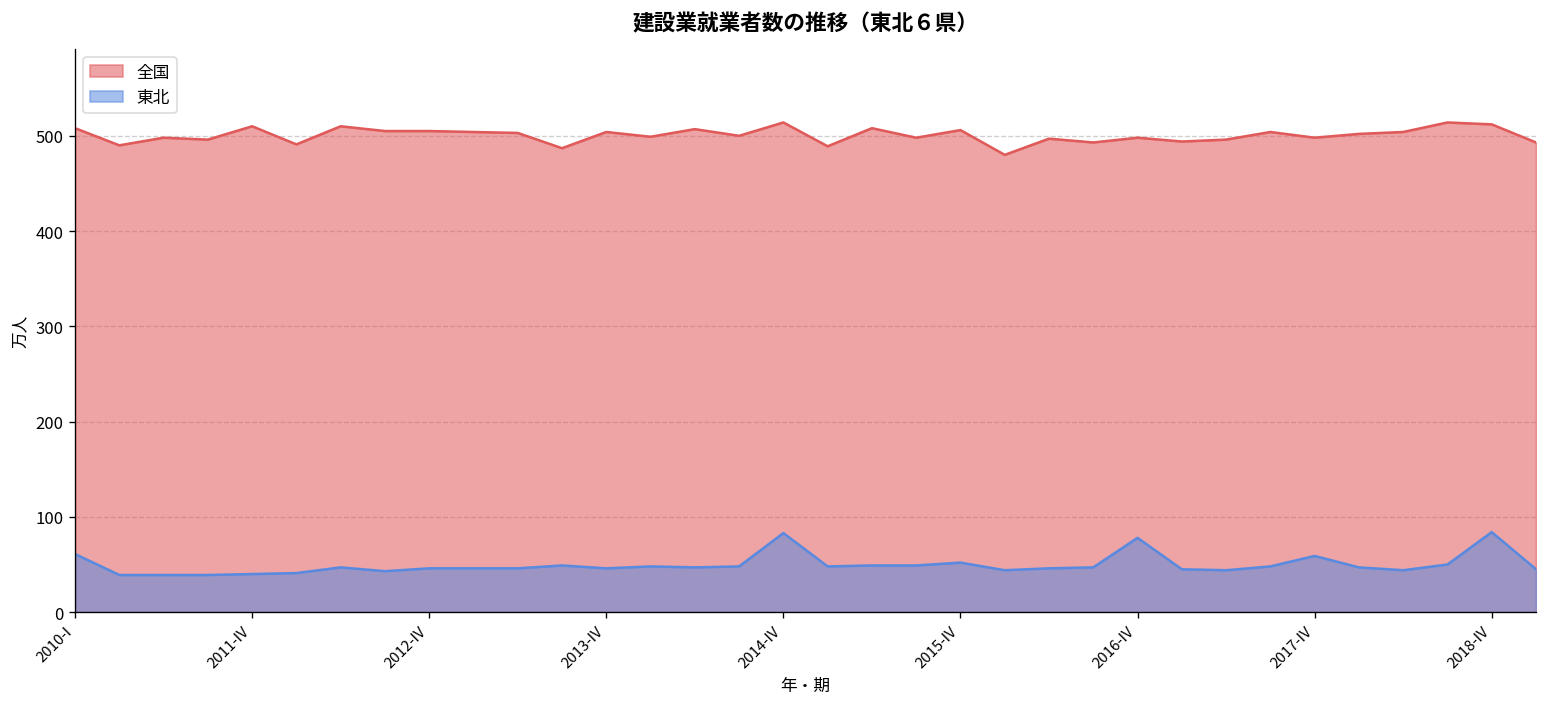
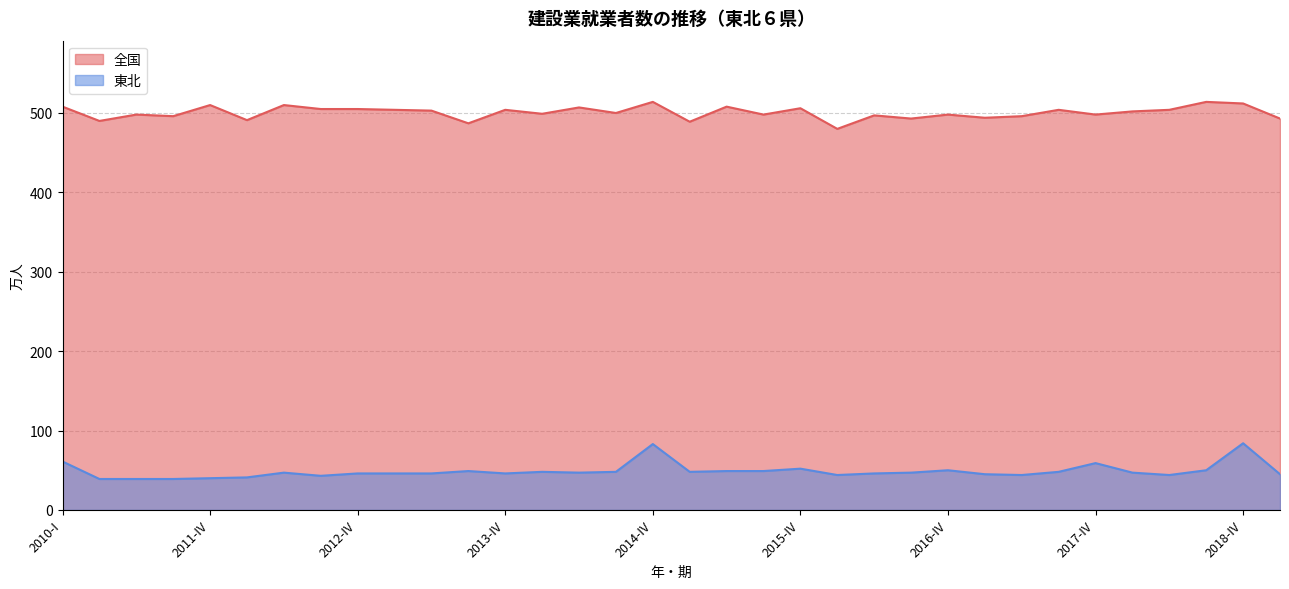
  {
    "全国": {
      "2010-I": 510,
      "2011-IV": 510,
      "2012-IV": 510,
      "2013-IV": 500,
      "2014-IV": 510,
      "2015-IV": 510,
      "2016-IV": 500,
      "2017-IV": 500,
      "2018-IV": 510
    },
    "東北": {
      "2010-I": 60,
      "2011-IV": 40,
      "2012-IV": 50,
      "2013-IV": 50,
      "2014-IV": 80,
      "2015-IV": 50,
-     "2016-IV": 80,
+     "2016-IV": 50,
      "2017-IV": 60,
      "2018-IV": 80
    }
  }
